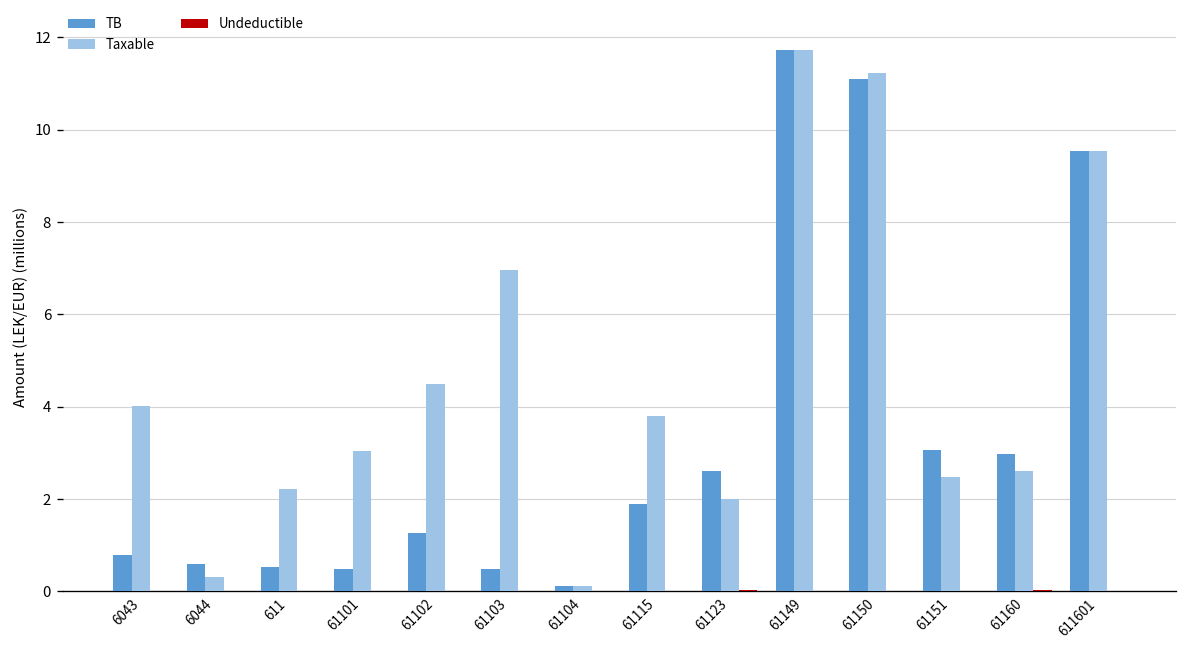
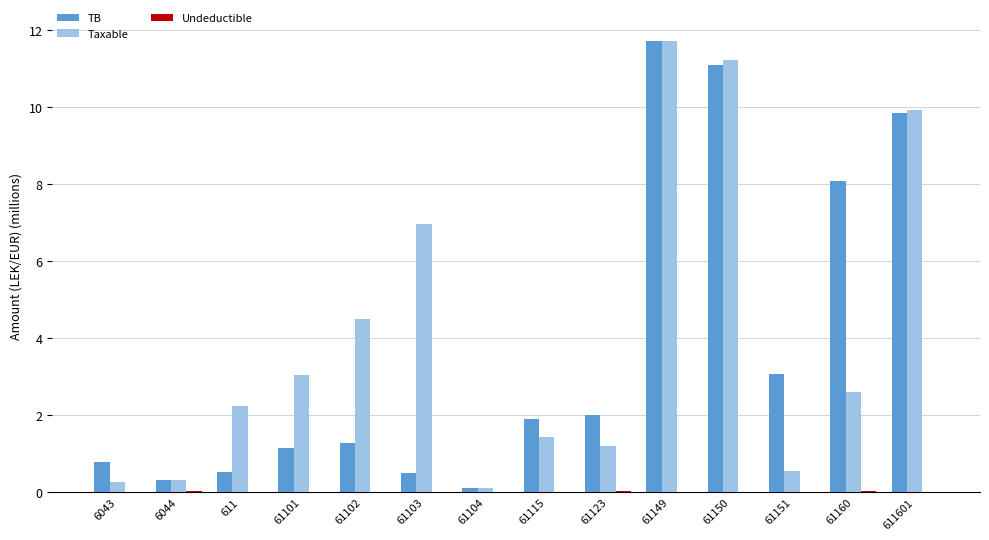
  {
    "TB": {
      "6043": 0.8,
-     "6044": 0.6,
+     "6044": 0.3,
      "611": 0.5,
-     "61101": 0.5,
+     "61101": 1.1,
      "61102": 1.3,
      "61103": 0.5,
      "61104": 0.1,
      "61115": 1.9,
-     "61123": 2.6,
+     "61123": 2.0,
      "61149": 11.7,
      "61150": 11.1,
      "61151": 3.1,
-     "61160": 3.0,
-     "611601": 9.5
+     "61160": 8.1,
+     "611601": 9.8
    },
    "Taxable": {
-     "6043": 4.0,
+     "6043": 0.3,
      "6044": 0.3,
      "611": 2.2,
      "61101": 3.0,
      "61102": 4.5,
      "61103": 7.0,
      "61104": 0.1,
-     "61115": 3.8,
-     "61123": 2.0,
+     "61115": 1.4,
+     "61123": 1.2,
      "61149": 11.7,
      "61150": 11.2,
-     "61151": 2.5,
+     "61151": 0.5,
      "61160": 2.6,
-     "611601": 9.5
+     "611601": 9.9
    },
    "Undeductible": {
      "6043": 0.0,
      "611": 0.0,
      "61101": 0.0,
      "61102": 0.0,
      "61104": 0.0,
      "61149": 0.0,
      "61150": 0.0,
      "611601": 0.0
    }
  }
